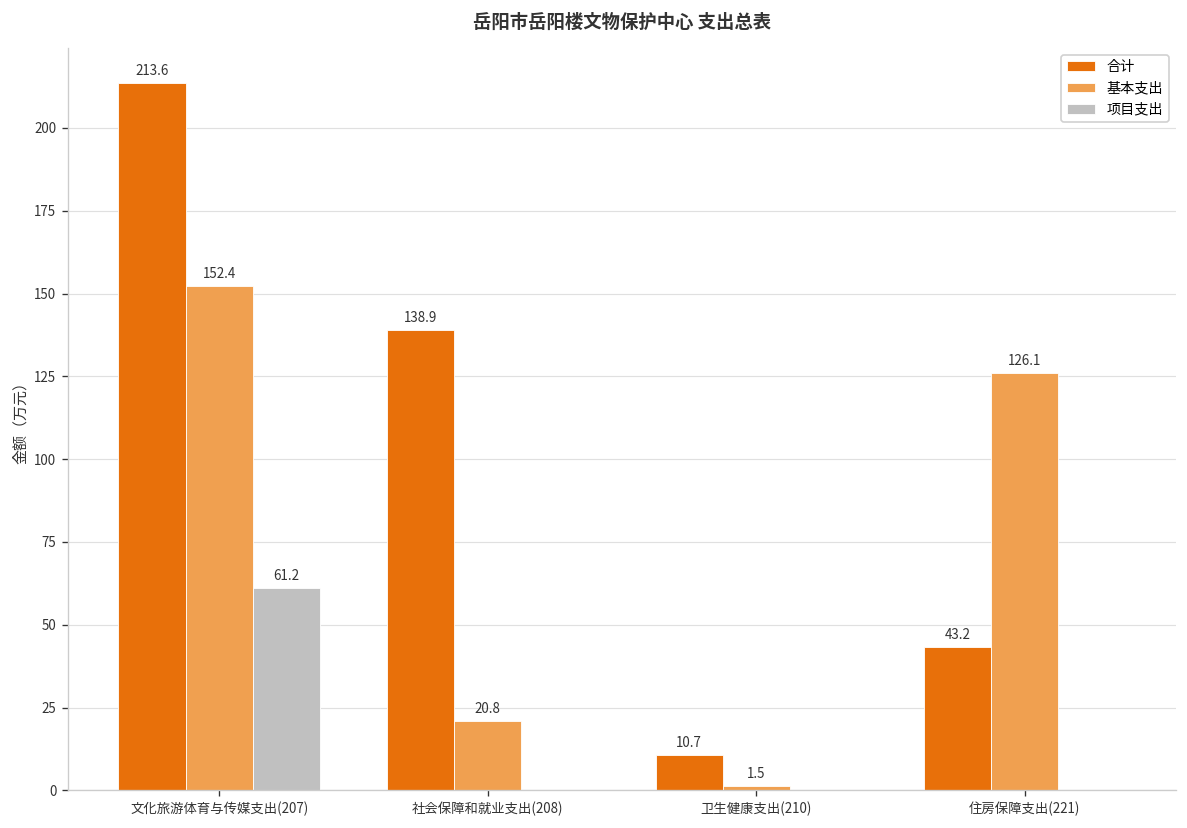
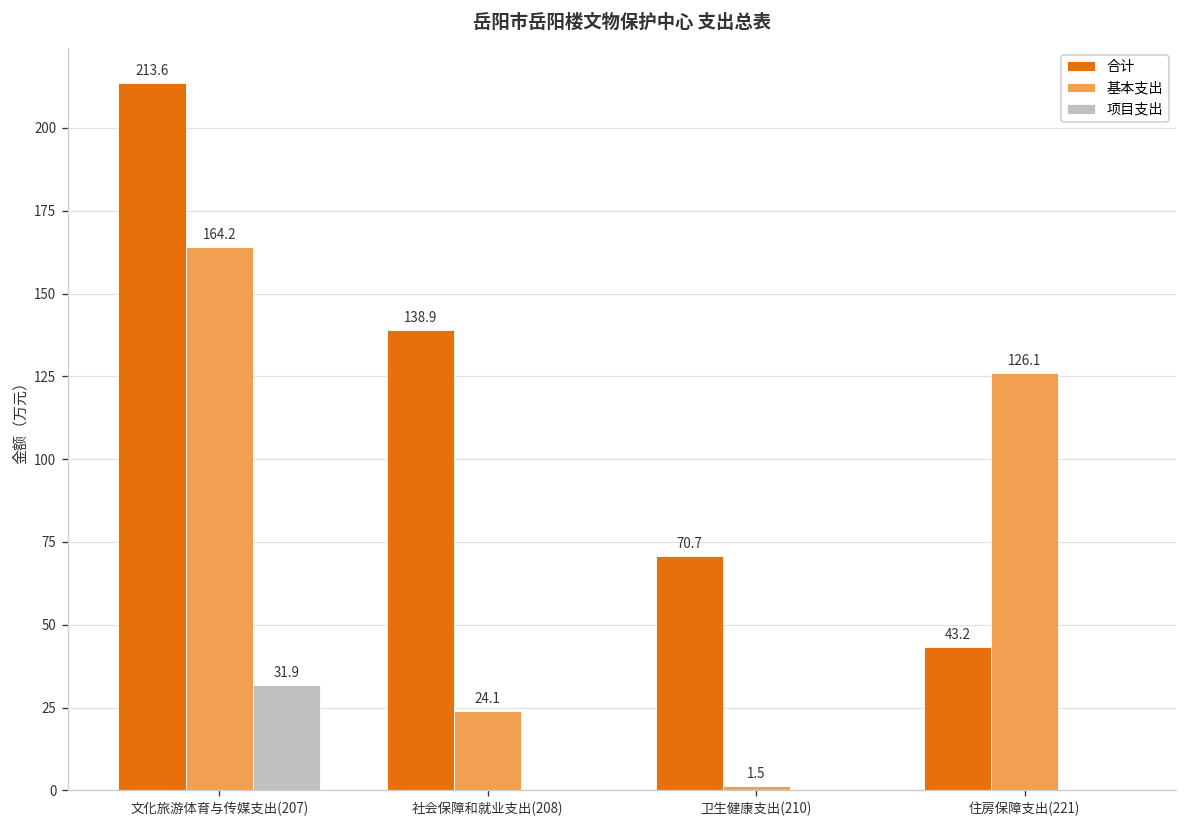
  {
    "合计": {
      "文化旅游体育与传媒支出(207)": 213.6,
      "社会保障和就业支出(208)": 138.9,
-     "卫生健康支出(210)": 10.7,
+     "卫生健康支出(210)": 70.7,
      "住房保障支出(221)": 43.2
    },
    "基本支出": {
-     "文化旅游体育与传媒支出(207)": 152.4,
-     "社会保障和就业支出(208)": 20.8,
+     "文化旅游体育与传媒支出(207)": 164.2,
+     "社会保障和就业支出(208)": 24.1,
      "卫生健康支出(210)": 1.5,
      "住房保障支出(221)": 126.1
    },
    "项目支出": {
-     "文化旅游体育与传媒支出(207)": 61.2
+     "文化旅游体育与传媒支出(207)": 31.9
    }
  }
